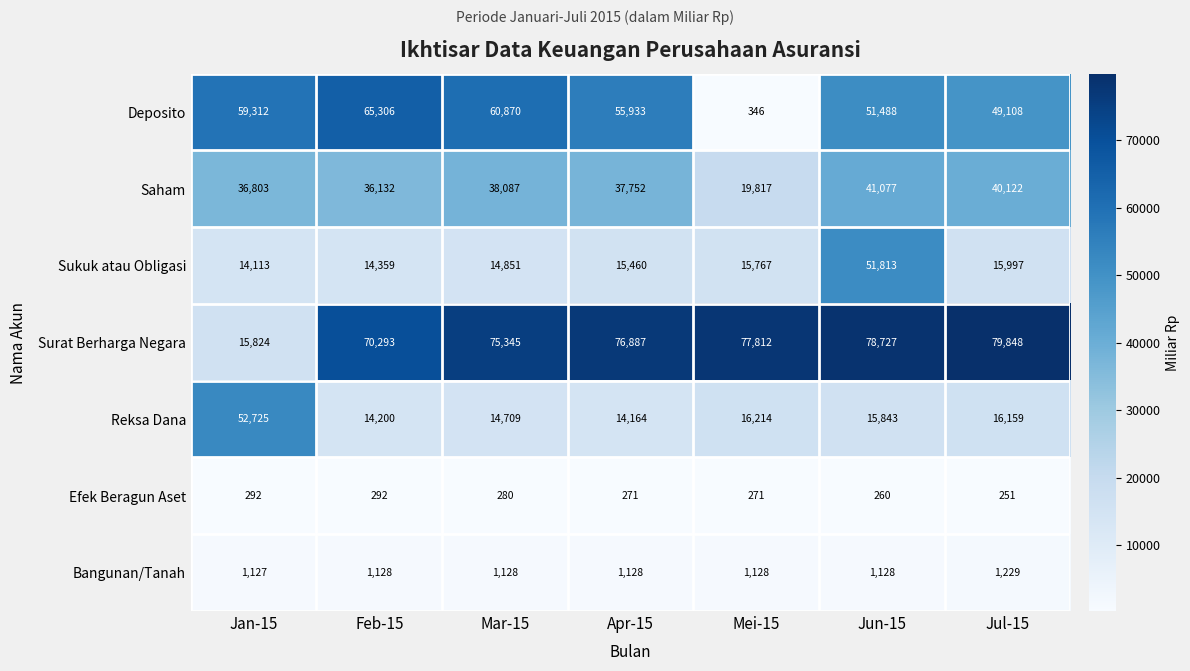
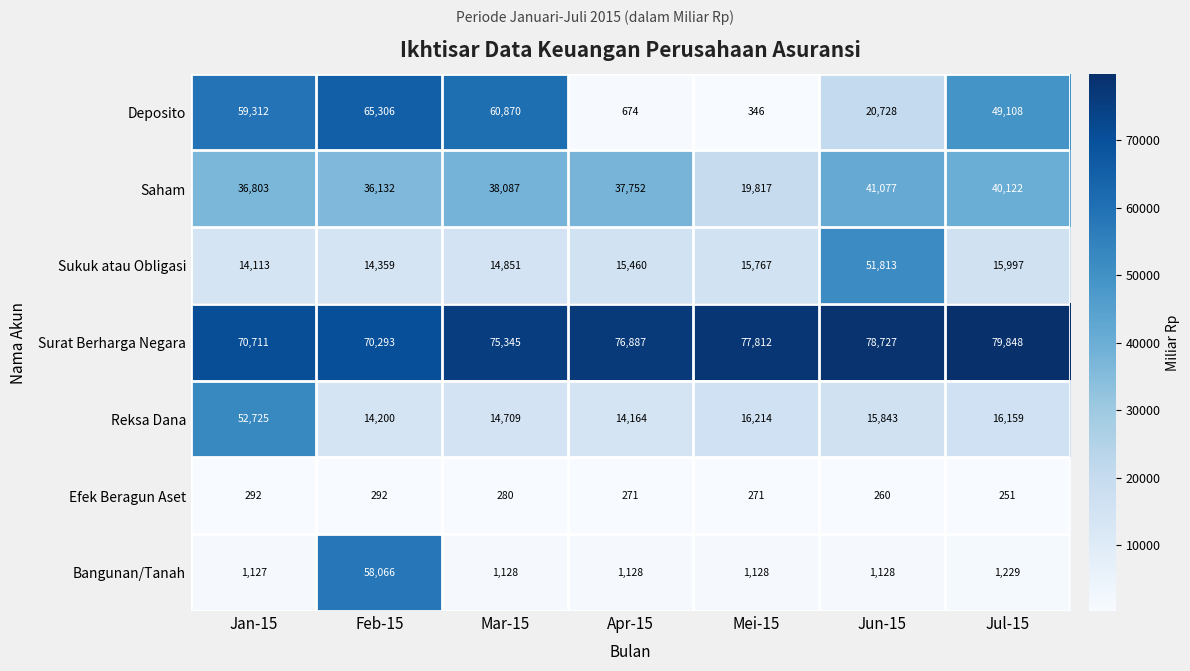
  {
    "Deposito": {
      "Jan-15": "59,312",
      "Feb-15": "65,306",
      "Mar-15": "60,870",
-     "Apr-15": "55,933",
+     "Apr-15": "674",
      "Mei-15": "346",
-     "Jun-15": "51,488",
+     "Jun-15": "20,728",
      "Jul-15": "49,108"
    },
    "Saham": {
      "Jan-15": "36,803",
      "Feb-15": "36,132",
      "Mar-15": "38,087",
      "Apr-15": "37,752",
      "Mei-15": "19,817",
      "Jun-15": "41,077",
      "Jul-15": "40,122"
    },
    "Sukuk atau Obligasi": {
      "Jan-15": "14,113",
      "Feb-15": "14,359",
      "Mar-15": "14,851",
      "Apr-15": "15,460",
      "Mei-15": "15,767",
      "Jun-15": "51,813",
      "Jul-15": "15,997"
    },
    "Surat Berharga Negara": {
-     "Jan-15": "15,824",
+     "Jan-15": "70,711",
      "Feb-15": "70,293",
      "Mar-15": "75,345",
      "Apr-15": "76,887",
      "Mei-15": "77,812",
      "Jun-15": "78,727",
      "Jul-15": "79,848"
    },
    "Reksa Dana": {
      "Jan-15": "52,725",
      "Feb-15": "14,200",
      "Mar-15": "14,709",
      "Apr-15": "14,164",
      "Mei-15": "16,214",
      "Jun-15": "15,843",
      "Jul-15": "16,159"
    },
    "Efek Beragun Aset": {
      "Jan-15": "292",
      "Feb-15": "292",
      "Mar-15": "280",
      "Apr-15": "271",
      "Mei-15": "271",
      "Jun-15": "260",
      "Jul-15": "251"
    },
    "Bangunan/Tanah": {
      "Jan-15": "1,127",
-     "Feb-15": "1,128",
+     "Feb-15": "58,066",
      "Mar-15": "1,128",
      "Apr-15": "1,128",
      "Mei-15": "1,128",
      "Jun-15": "1,128",
      "Jul-15": "1,229"
    }
  }
